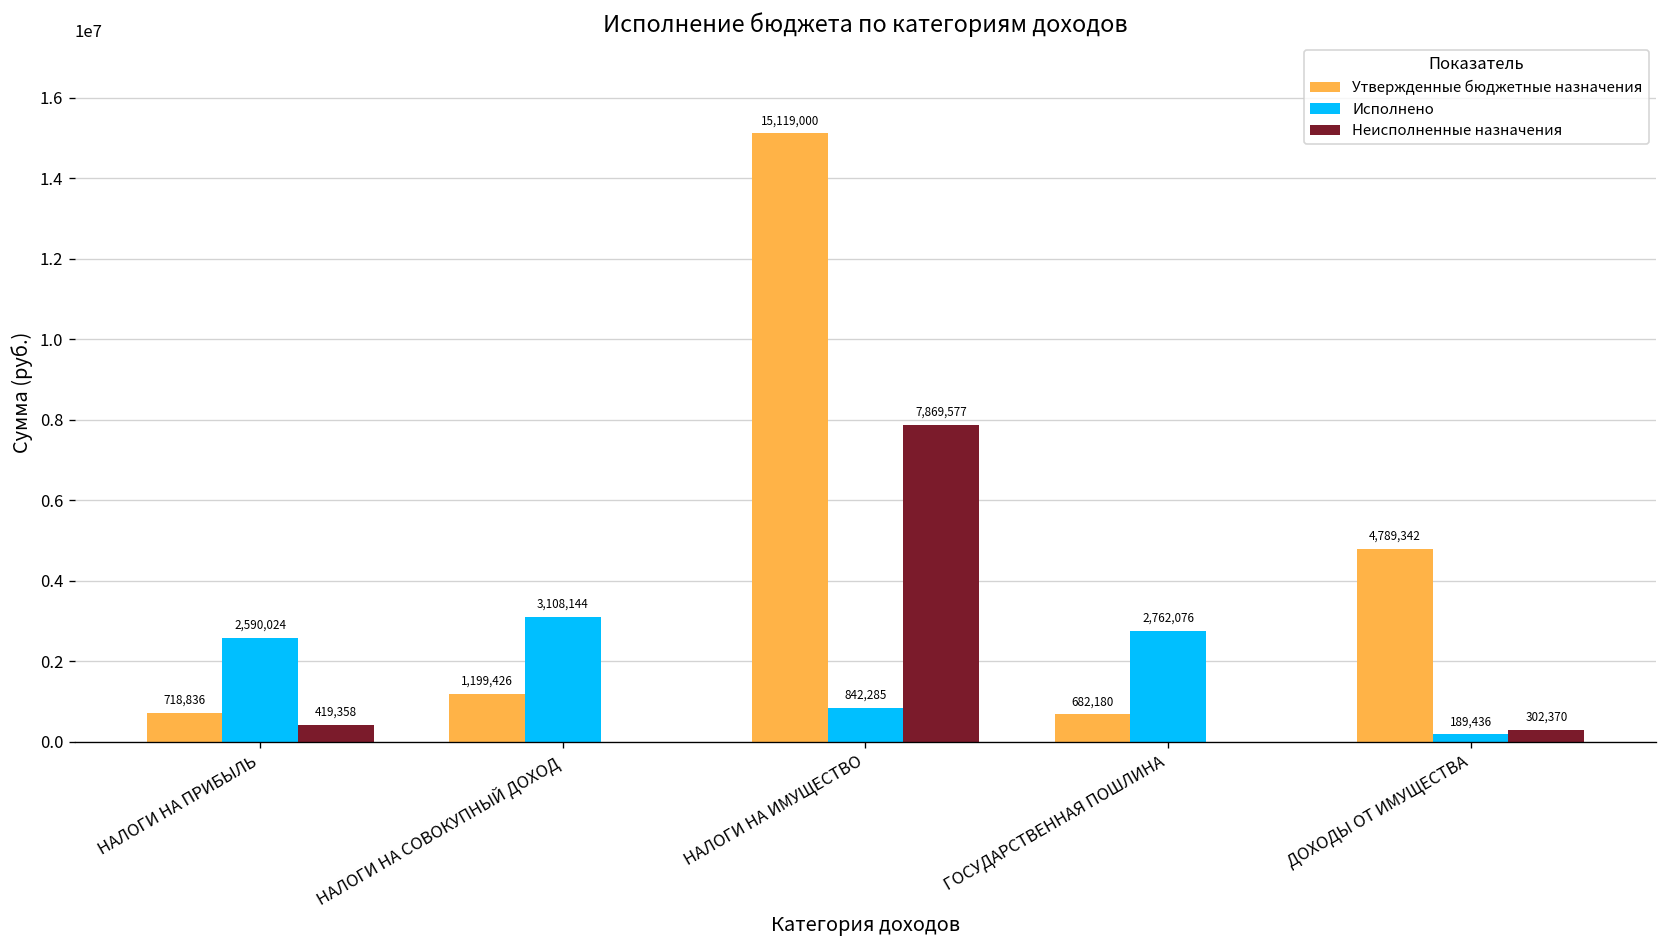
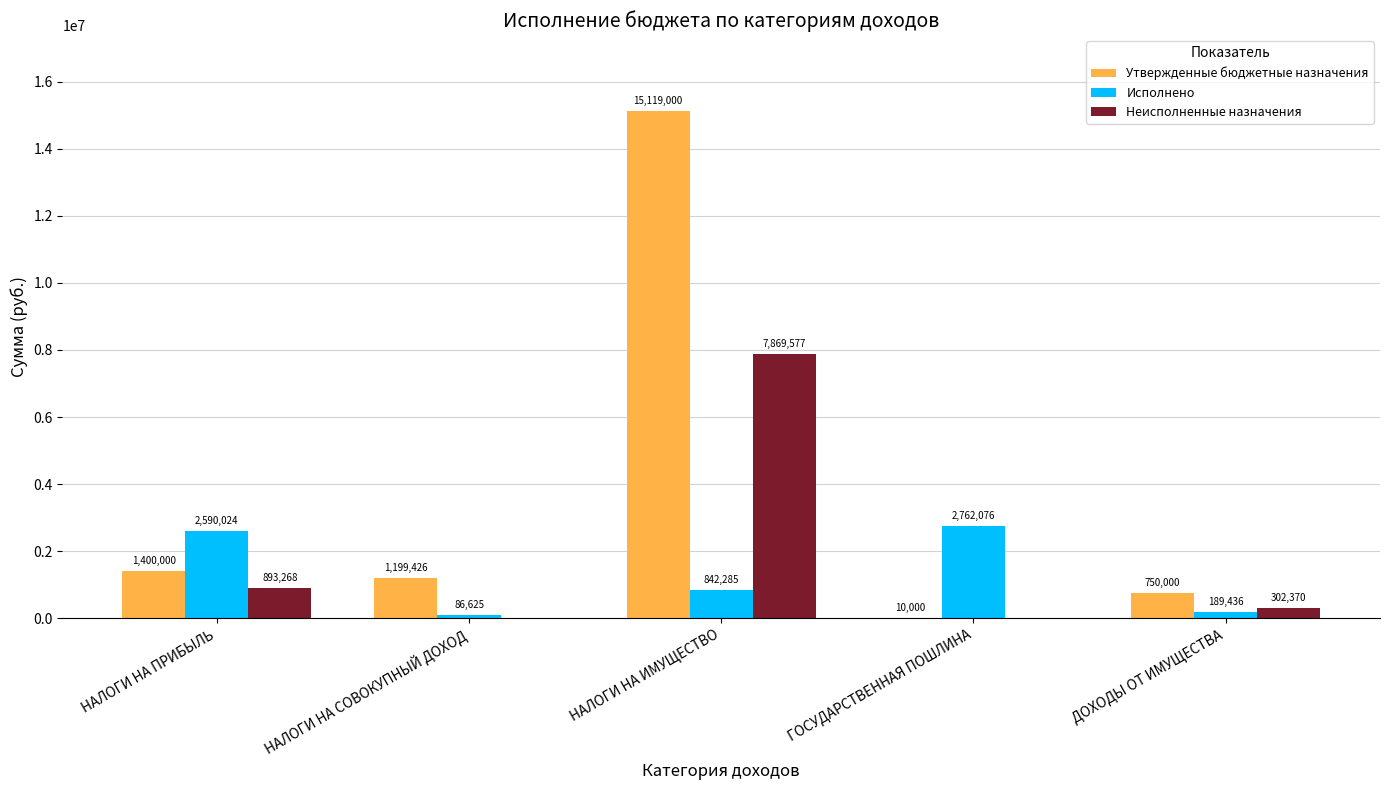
  {
    "Утвержденные бюджетные назначения": {
-     "НАЛОГИ НА ПРИБЫЛЬ": "718,836",
+     "НАЛОГИ НА ПРИБЫЛЬ": "1,400,000",
      "НАЛОГИ НА СОВОКУПНЫЙ ДОХОД": "1,199,426",
      "НАЛОГИ НА ИМУЩЕСТВО": "15,119,000",
-     "ГОСУДАРСТВЕННАЯ ПОШЛИНА": "682,180",
-     "ДОХОДЫ ОТ ИМУЩЕСТВА": "4,789,342"
+     "ГОСУДАРСТВЕННАЯ ПОШЛИНА": "10,000",
+     "ДОХОДЫ ОТ ИМУЩЕСТВА": "750,000"
    },
    "Исполнено": {
      "НАЛОГИ НА ПРИБЫЛЬ": "2,590,024",
-     "НАЛОГИ НА СОВОКУПНЫЙ ДОХОД": "3,108,144",
+     "НАЛОГИ НА СОВОКУПНЫЙ ДОХОД": "86,625",
      "НАЛОГИ НА ИМУЩЕСТВО": "842,285",
      "ГОСУДАРСТВЕННАЯ ПОШЛИНА": "2,762,076",
      "ДОХОДЫ ОТ ИМУЩЕСТВА": "189,436"
    },
    "Неисполненные назначения": {
-     "НАЛОГИ НА ПРИБЫЛЬ": "419,358",
+     "НАЛОГИ НА ПРИБЫЛЬ": "893,268",
      "НАЛОГИ НА ИМУЩЕСТВО": "7,869,577",
      "ДОХОДЫ ОТ ИМУЩЕСТВА": "302,370"
    }
  }
